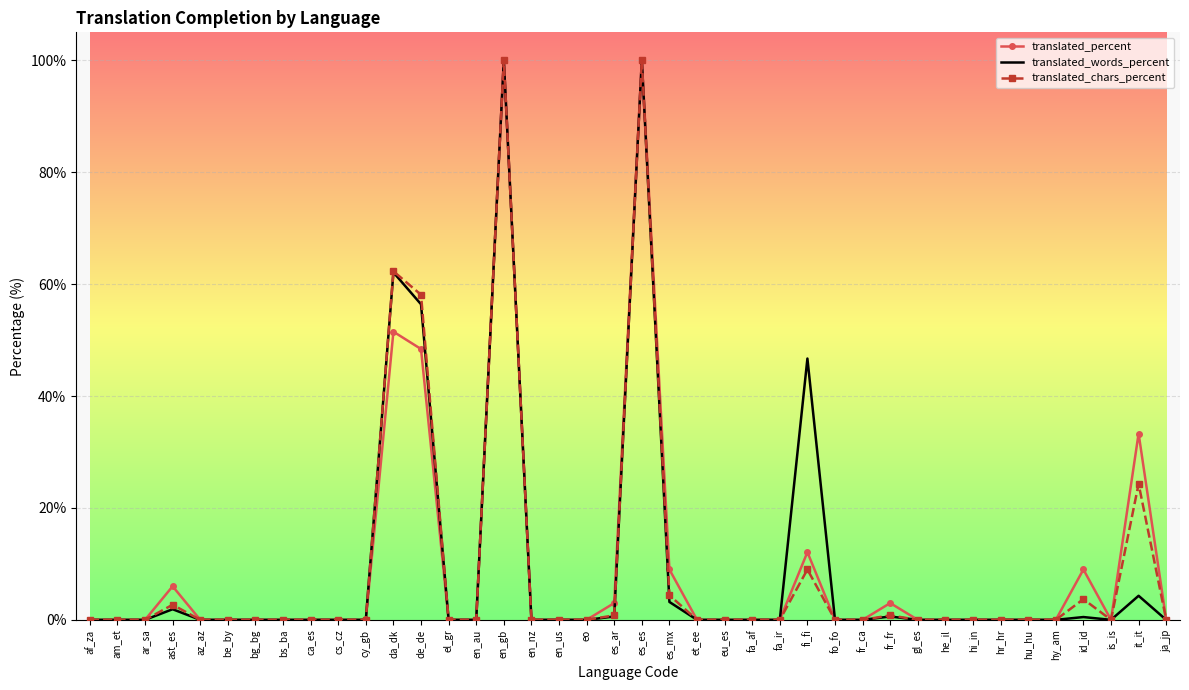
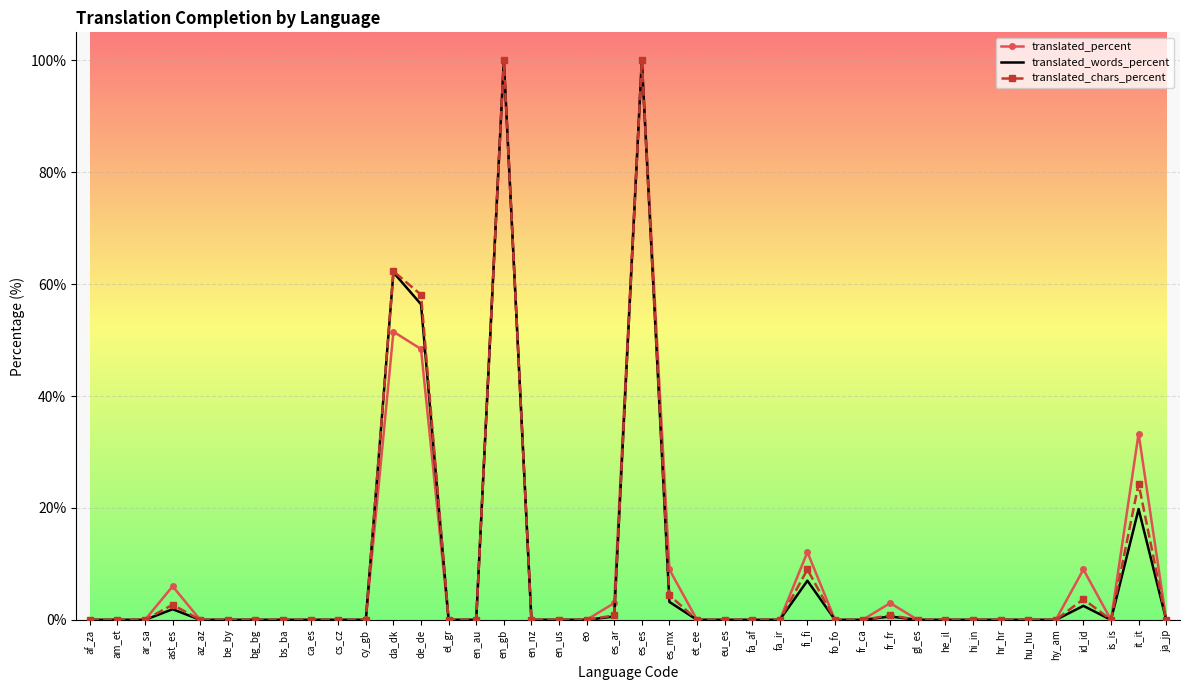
  {
    "translated_words_percent": {
      "ast_es": "2%",
      "de_de": "56%",
      "es_mx": "3%",
-     "fi_fi": "47%",
-     "id_id": "1%",
-     "it_it": "4%"
+     "fi_fi": "7%",
+     "id_id": "3%",
+     "it_it": "20%"
    }
  }
